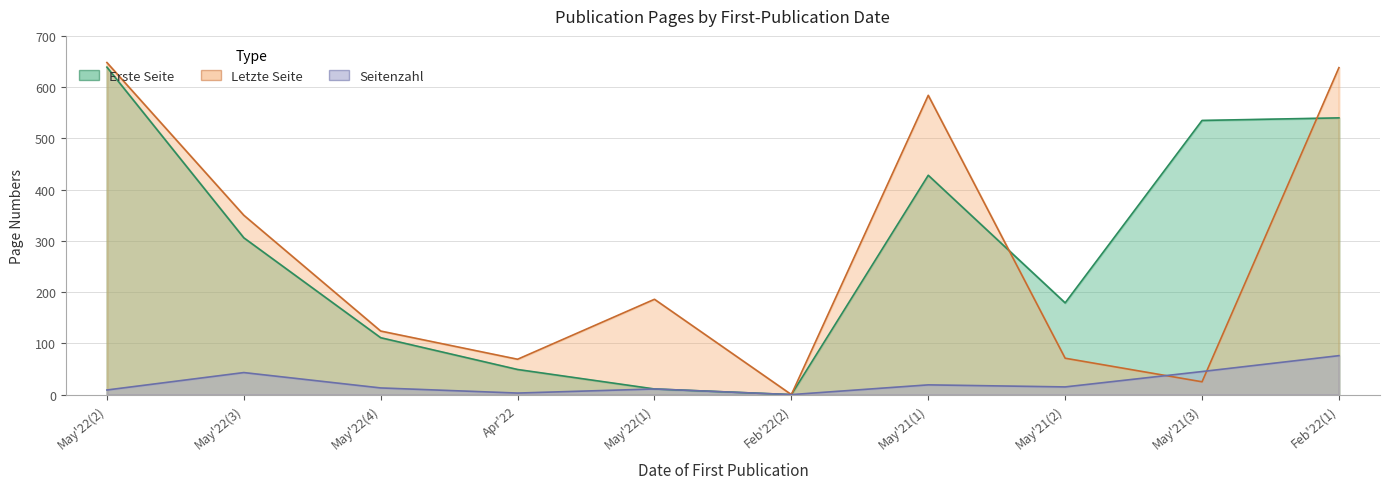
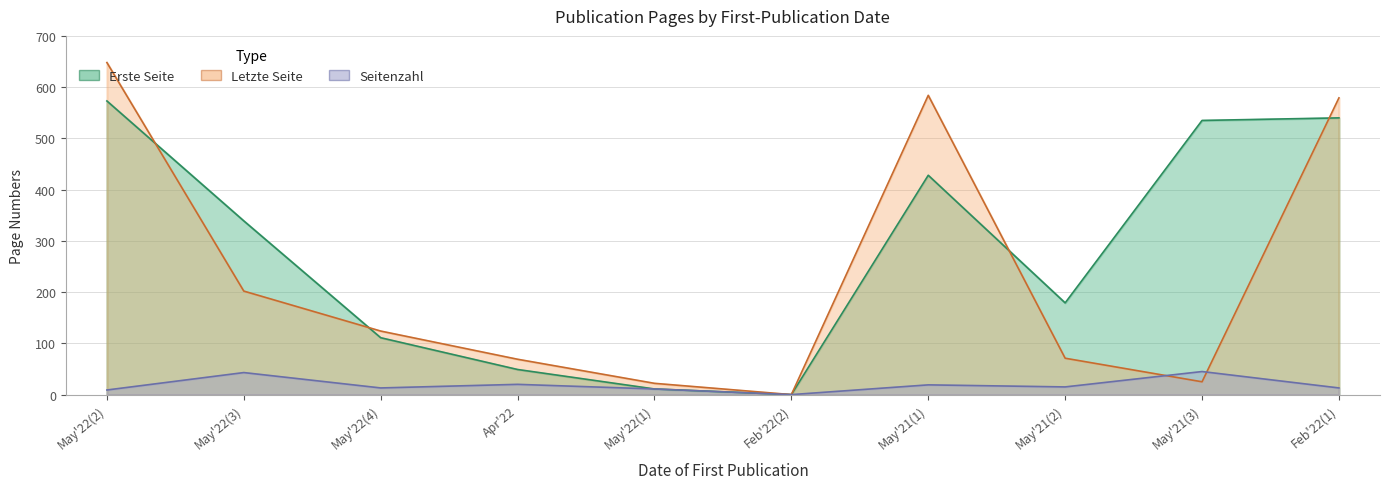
  {
    "Erste Seite": {
-     "May'22(2)": 640,
-     "May'22(3)": 310,
+     "May'22(2)": 570,
+     "May'22(3)": 340,
      "May'22(4)": 110,
      "Apr'22": 50,
      "May'21(1)": 430,
      "May'21(2)": 180,
      "May'21(3)": 540,
      "Feb'22(1)": 540
    },
    "Letzte Seite": {
      "May'22(2)": 650,
-     "May'22(3)": 350,
+     "May'22(3)": 200,
      "May'22(4)": 120,
      "Apr'22": 70,
-     "May'22(1)": 190,
+     "May'22(1)": 20,
      "May'21(1)": 580,
      "May'21(2)": 70,
      "May'21(3)": 30,
-     "Feb'22(1)": 640
+     "Feb'22(1)": 580
    },
    "Seitenzahl": {
      "May'22(2)": 10,
      "May'22(3)": 40,
      "May'22(4)": 10,
-     "Apr'22": 0,
+     "Apr'22": 20,
      "May'21(1)": 20,
      "May'21(2)": 20,
      "May'21(3)": 50,
-     "Feb'22(1)": 80
+     "Feb'22(1)": 10
    }
  }
